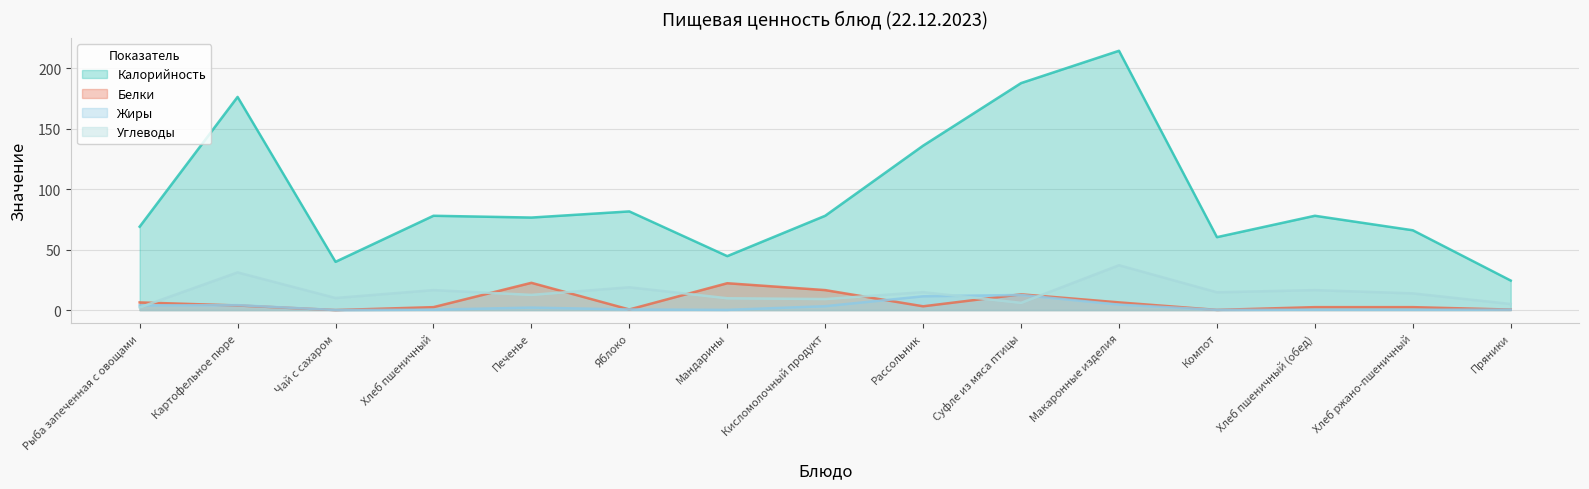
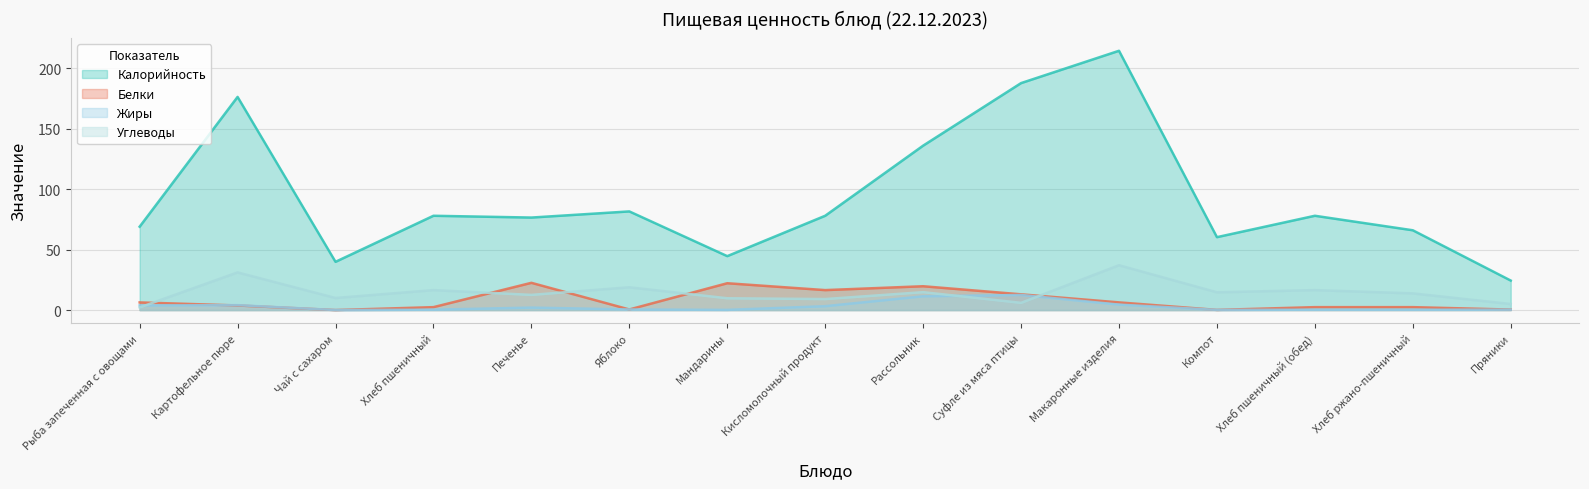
  {
    "Белки": {
      "Рыба запеченная с овощами": 6,
      "Хлеб пшеничный": 2,
      "Печенье": 23,
      "Мандарины": 22,
      "Кисломолочный продукт": 17,
-     "Рассольник": 3,
+     "Рассольник": 20,
      "Хлеб пшеничный (обед)": 2,
      "Хлеб ржано-пшеничный": 2
    }
  }
